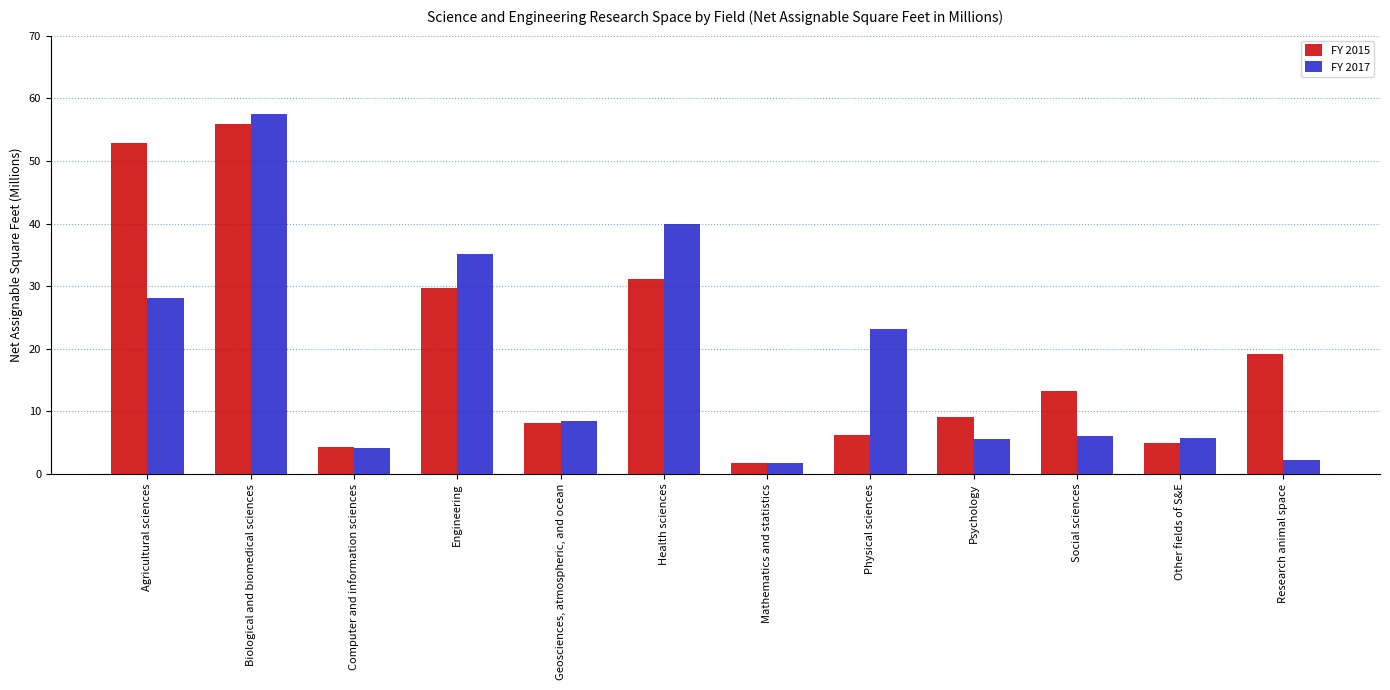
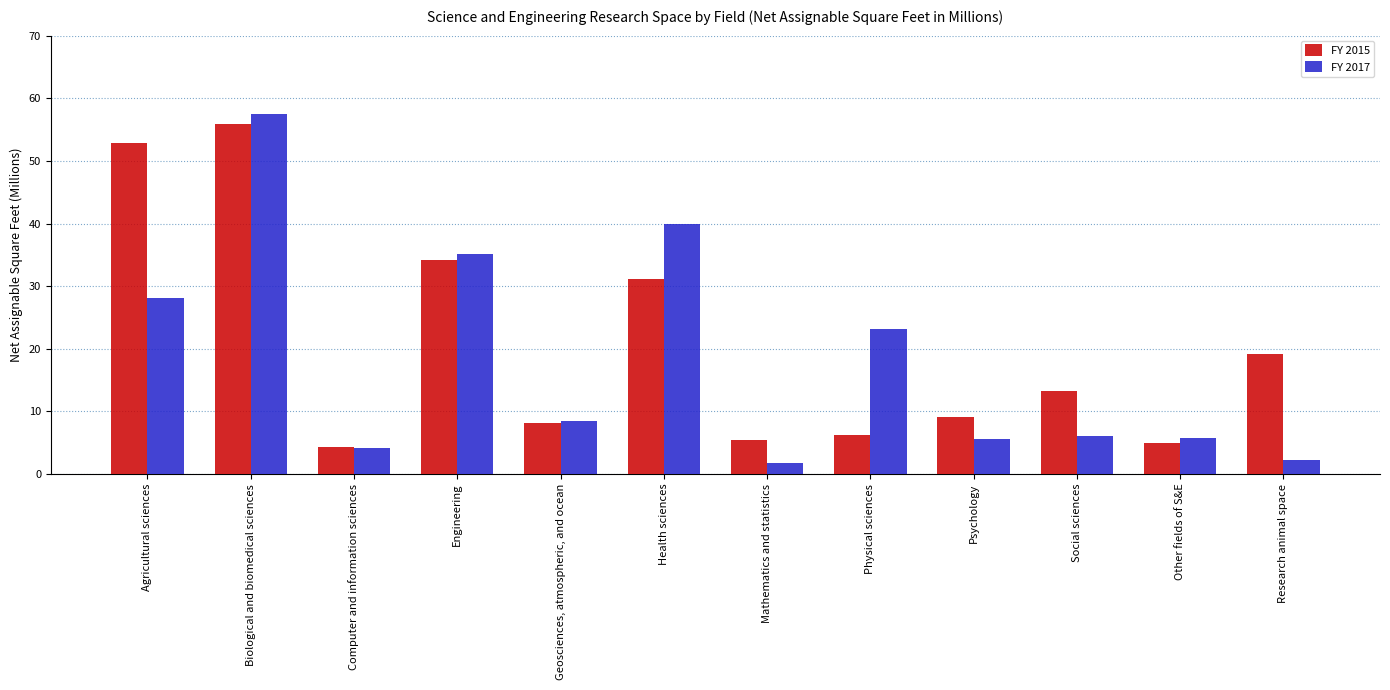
  {
    "FY 2015": {
      "Agricultural sciences": 53,
      "Biological and biomedical sciences": 56,
      "Computer and information sciences": 4,
-     "Engineering": 30,
+     "Engineering": 34,
      "Geosciences, atmospheric, and ocean": 8,
      "Health sciences": 31,
-     "Mathematics and statistics": 2,
+     "Mathematics and statistics": 6,
      "Physical sciences": 6,
      "Psychology": 9,
      "Social sciences": 13,
      "Other fields of S&E": 5,
      "Research animal space": 19
    },
    "FY 2017": {
      "Agricultural sciences": 28,
      "Biological and biomedical sciences": 58,
      "Computer and information sciences": 4,
      "Engineering": 35,
      "Geosciences, atmospheric, and ocean": 9,
      "Health sciences": 40,
      "Mathematics and statistics": 2,
      "Physical sciences": 23,
      "Psychology": 6,
      "Social sciences": 6,
      "Other fields of S&E": 6,
      "Research animal space": 2
    }
  }
